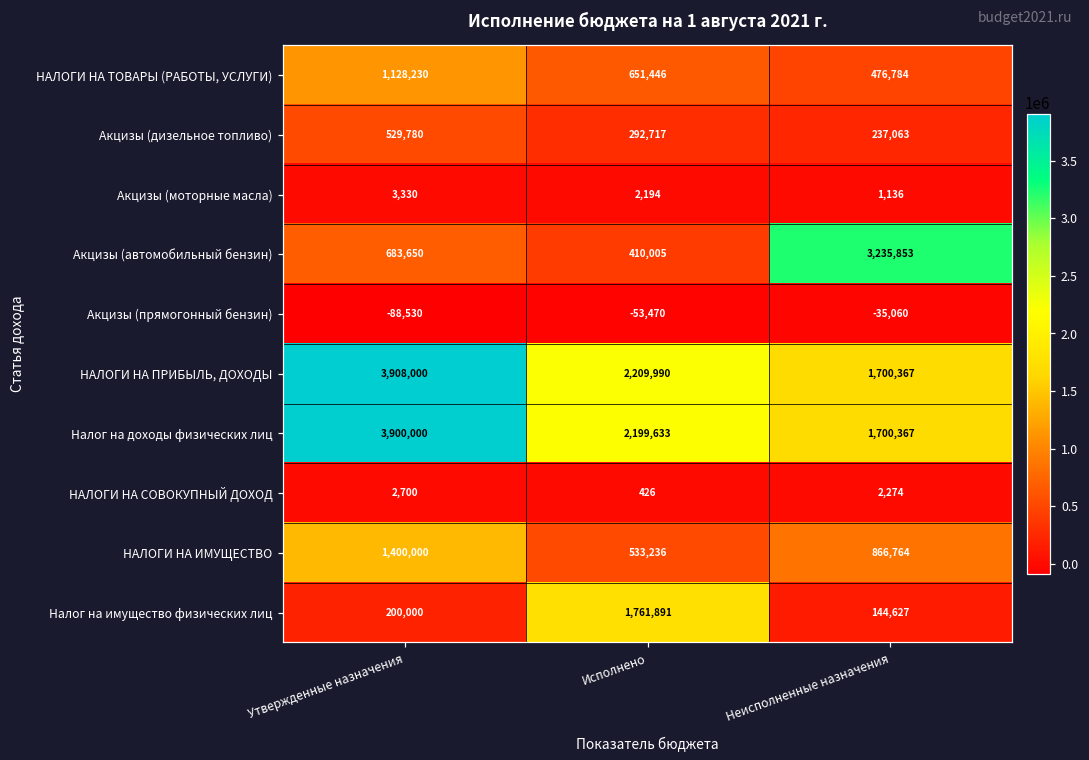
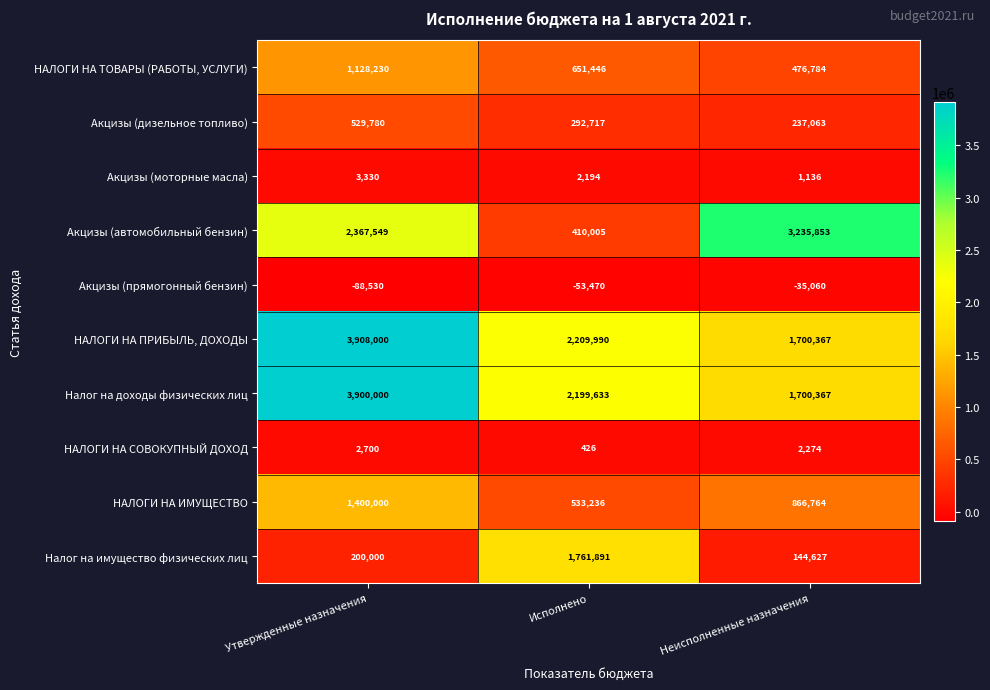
  {
    "НАЛОГИ НА ТОВАРЫ (РАБОТЫ, УСЛУГИ)": {
      "Утвержденные назначения": "1,128,230",
      "Исполнено": "651,446",
      "Неисполненные назначения": "476,784"
    },
    "Акцизы (дизельное топливо)": {
      "Утвержденные назначения": "529,780",
      "Исполнено": "292,717",
      "Неисполненные назначения": "237,063"
    },
    "Акцизы (моторные масла)": {
      "Утвержденные назначения": "3,330",
      "Исполнено": "2,194",
      "Неисполненные назначения": "1,136"
    },
    "Акцизы (автомобильный бензин)": {
-     "Утвержденные назначения": "683,650",
+     "Утвержденные назначения": "2,367,549",
      "Исполнено": "410,005",
      "Неисполненные назначения": "3,235,853"
    },
    "Акцизы (прямогонный бензин)": {
      "Утвержденные назначения": "-88,530",
      "Исполнено": "-53,470",
      "Неисполненные назначения": "-35,060"
    },
    "НАЛОГИ НА ПРИБЫЛЬ, ДОХОДЫ": {
      "Утвержденные назначения": "3,908,000",
      "Исполнено": "2,209,990",
      "Неисполненные назначения": "1,700,367"
    },
    "Налог на доходы физических лиц": {
      "Утвержденные назначения": "3,900,000",
      "Исполнено": "2,199,633",
      "Неисполненные назначения": "1,700,367"
    },
    "НАЛОГИ НА СОВОКУПНЫЙ ДОХОД": {
      "Утвержденные назначения": "2,700",
      "Исполнено": "426",
      "Неисполненные назначения": "2,274"
    },
    "НАЛОГИ НА ИМУЩЕСТВО": {
      "Утвержденные назначения": "1,400,000",
      "Исполнено": "533,236",
      "Неисполненные назначения": "866,764"
    },
    "Налог на имущество физических лиц": {
      "Утвержденные назначения": "200,000",
      "Исполнено": "1,761,891",
      "Неисполненные назначения": "144,627"
    }
  }
